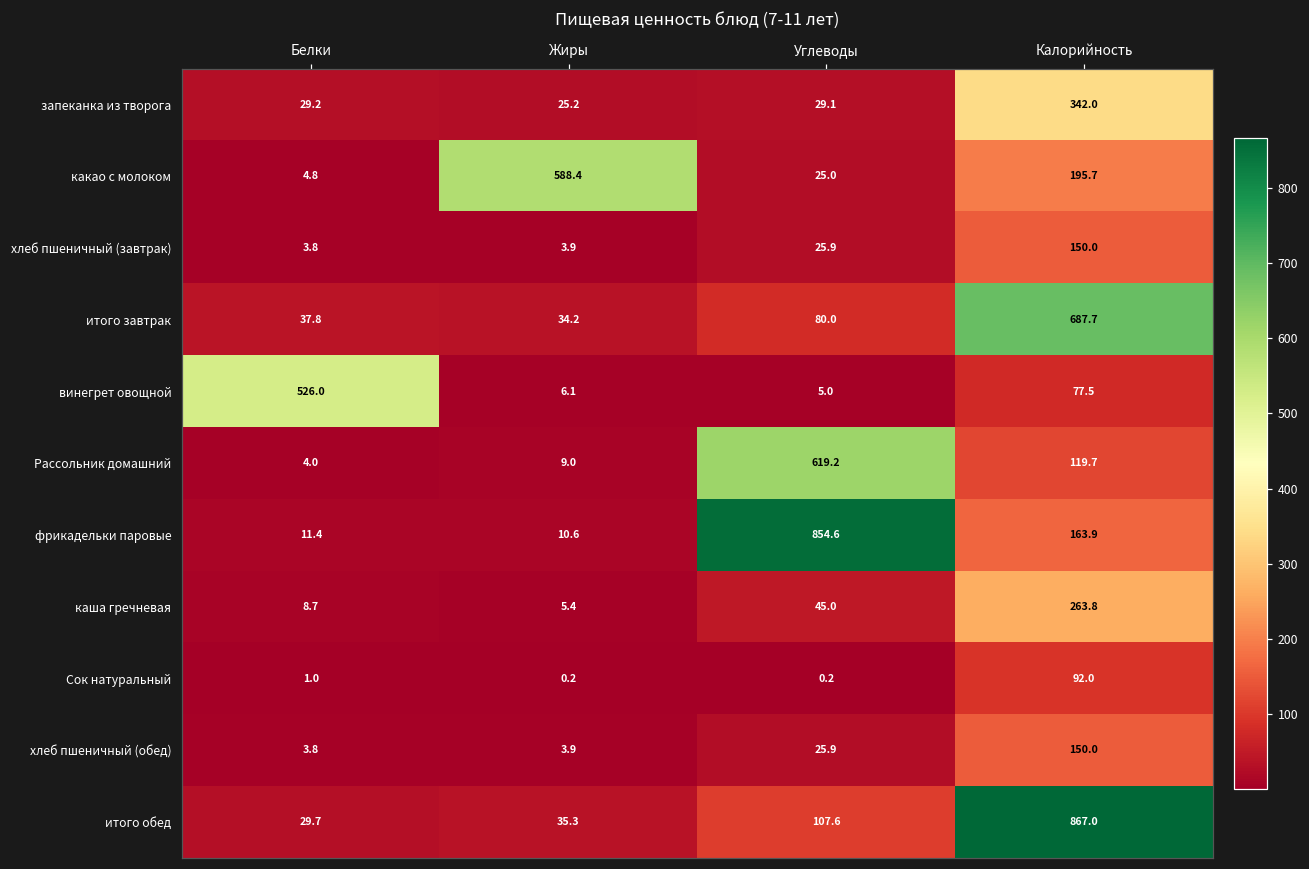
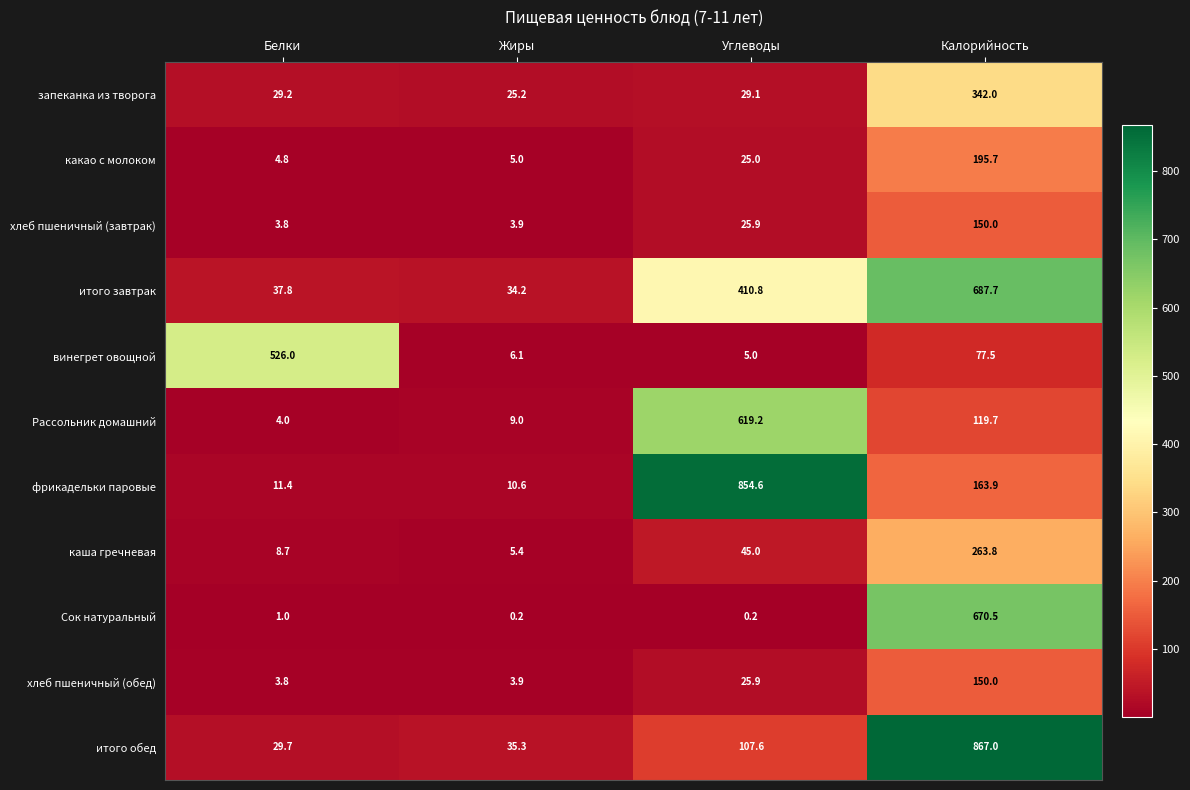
  {
    "запеканка из творога": {
      "Белки": 29.2,
      "Жиры": 25.2,
      "Углеводы": 29.1,
      "Калорийность": 342.0
    },
    "какао с молоком": {
      "Белки": 4.8,
-     "Жиры": 588.4,
+     "Жиры": 5.0,
      "Углеводы": 25.0,
      "Калорийность": 195.7
    },
    "хлеб пшеничный (завтрак)": {
      "Белки": 3.8,
      "Жиры": 3.9,
      "Углеводы": 25.9,
      "Калорийность": 150.0
    },
    "итого завтрак": {
      "Белки": 37.8,
      "Жиры": 34.2,
-     "Углеводы": 80.0,
+     "Углеводы": 410.8,
      "Калорийность": 687.7
    },
    "винегрет овощной": {
      "Белки": 526.0,
      "Жиры": 6.1,
      "Углеводы": 5.0,
      "Калорийность": 77.5
    },
    "Рассольник домашний": {
      "Белки": 4.0,
      "Жиры": 9.0,
      "Углеводы": 619.2,
      "Калорийность": 119.7
    },
    "фрикадельки паровые": {
      "Белки": 11.4,
      "Жиры": 10.6,
      "Углеводы": 854.6,
      "Калорийность": 163.9
    },
    "каша гречневая": {
      "Белки": 8.7,
      "Жиры": 5.4,
      "Углеводы": 45.0,
      "Калорийность": 263.8
    },
    "Сок натуральный": {
      "Белки": 1.0,
      "Жиры": 0.2,
      "Углеводы": 0.2,
-     "Калорийность": 92.0
+     "Калорийность": 670.5
    },
    "хлеб пшеничный (обед)": {
      "Белки": 3.8,
      "Жиры": 3.9,
      "Углеводы": 25.9,
      "Калорийность": 150.0
    },
    "итого обед": {
      "Белки": 29.7,
      "Жиры": 35.3,
      "Углеводы": 107.6,
      "Калорийность": 867.0
    }
  }
